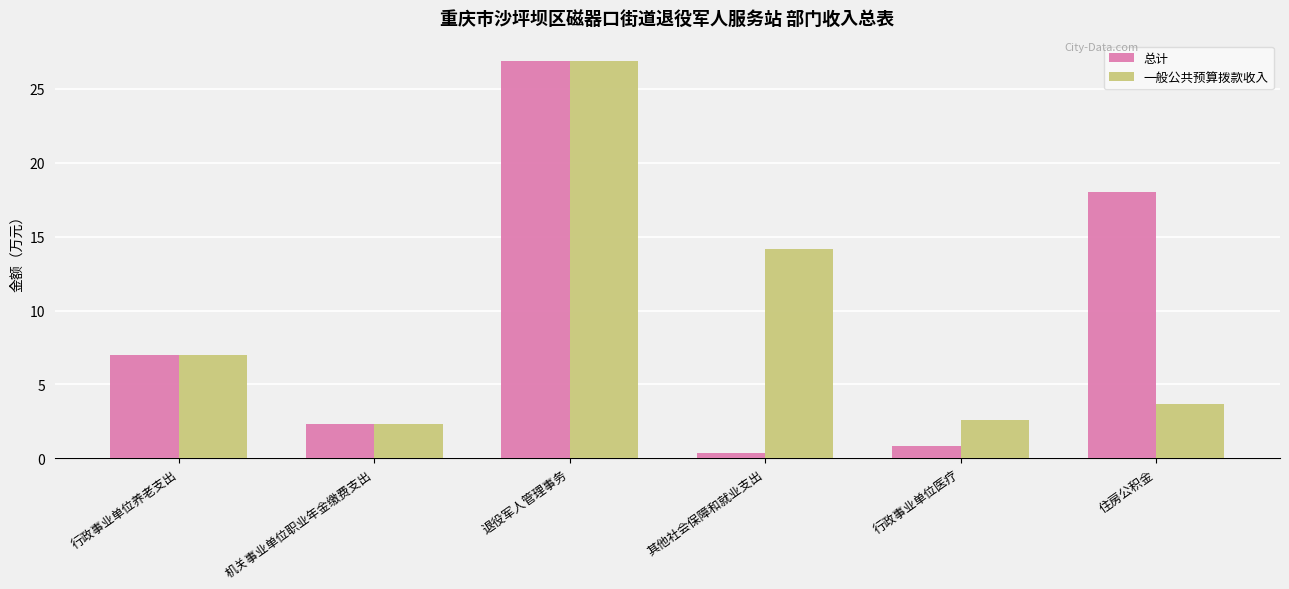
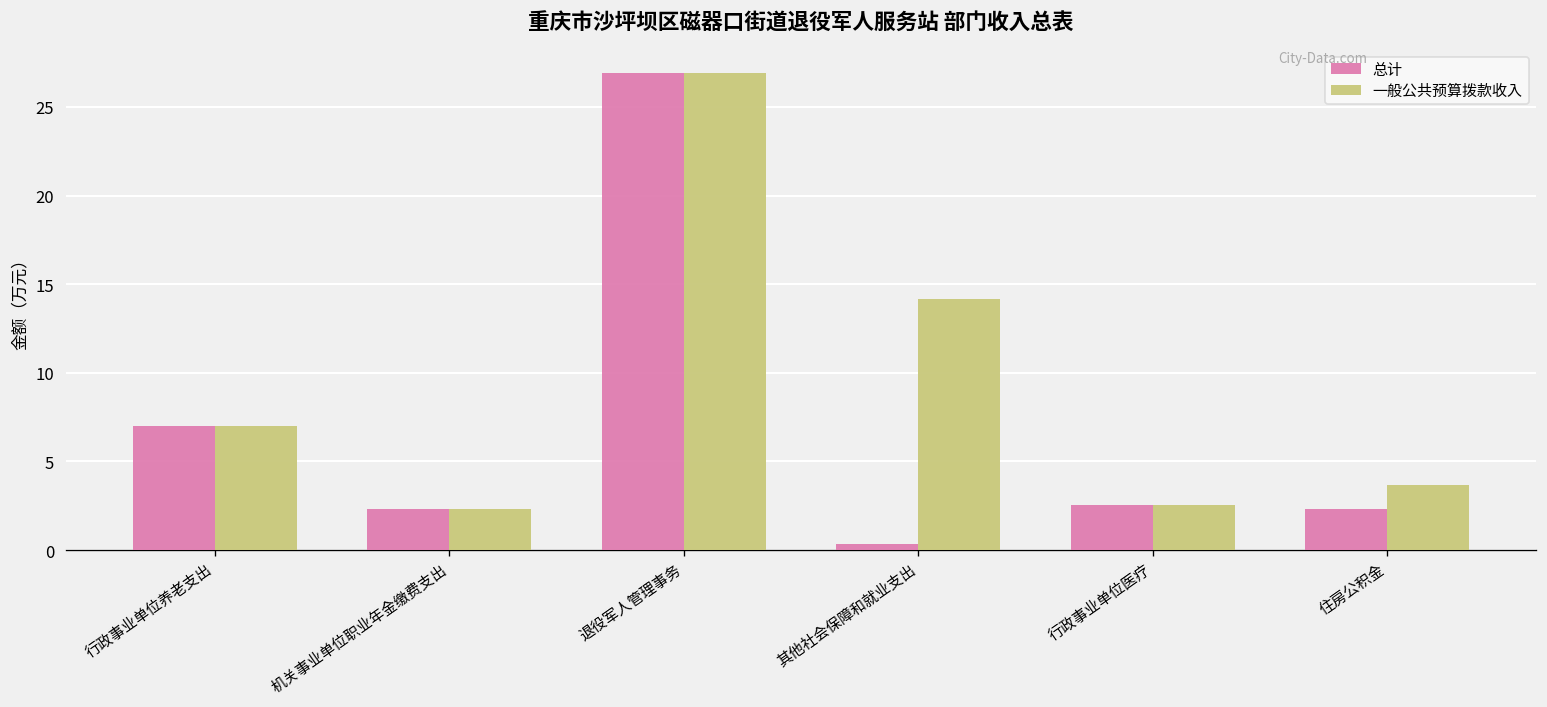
  {
    "总计": {
      "行政事业单位养老支出": 7.0,
      "机关事业单位职业年金缴费支出": 2.3,
      "退役军人管理事务": 26.9,
      "其他社会保障和就业支出": 0.4,
-     "行政事业单位医疗": 0.8,
-     "住房公积金": 18.0
+     "行政事业单位医疗": 2.6,
+     "住房公积金": 2.3
    },
    "一般公共预算拨款收入": {
      "行政事业单位养老支出": 7.0,
      "机关事业单位职业年金缴费支出": 2.3,
      "退役军人管理事务": 26.9,
      "其他社会保障和就业支出": 14.1,
      "行政事业单位医疗": 2.6,
      "住房公积金": 3.7
    }
  }
